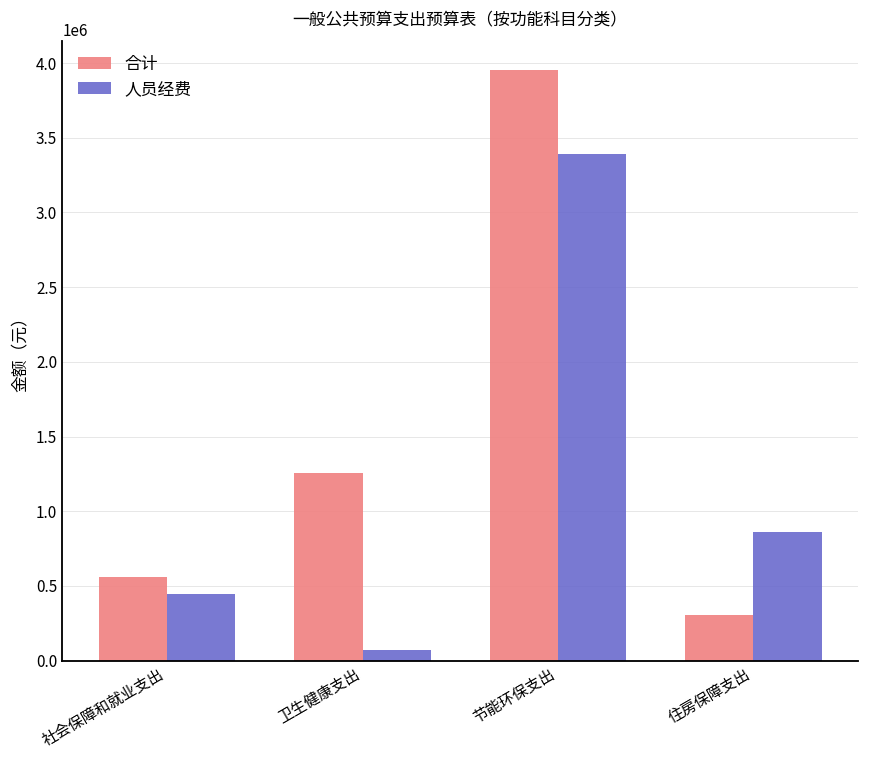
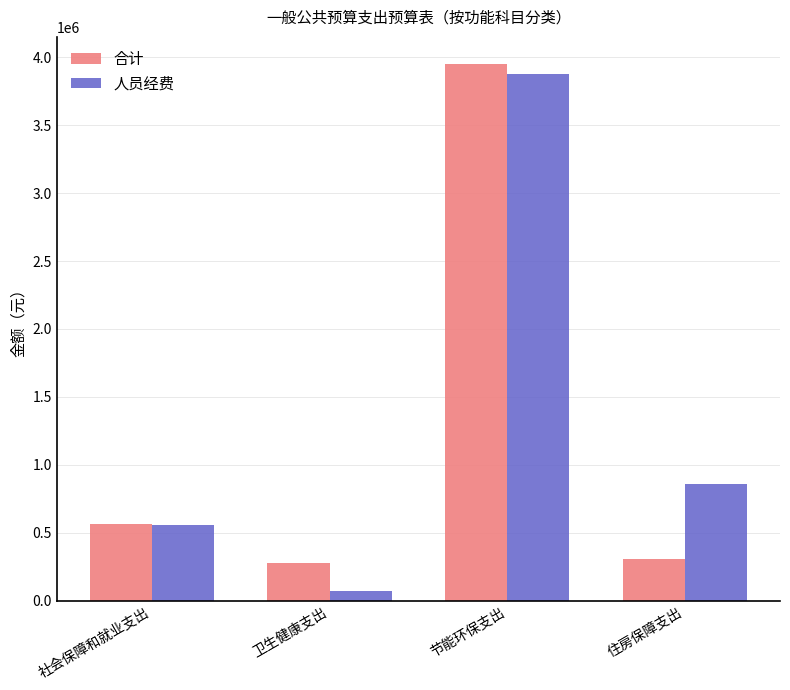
  {
    "合计": {
      "社会保障和就业支出": 560000,
-     "卫生健康支出": 1260000,
+     "卫生健康支出": 270000,
      "节能环保支出": 3950000,
      "住房保障支出": 310000
    },
    "人员经费": {
-     "社会保障和就业支出": 440000,
+     "社会保障和就业支出": 560000,
      "卫生健康支出": 70000,
-     "节能环保支出": 3390000,
+     "节能环保支出": 3870000,
      "住房保障支出": 860000
    }
  }
